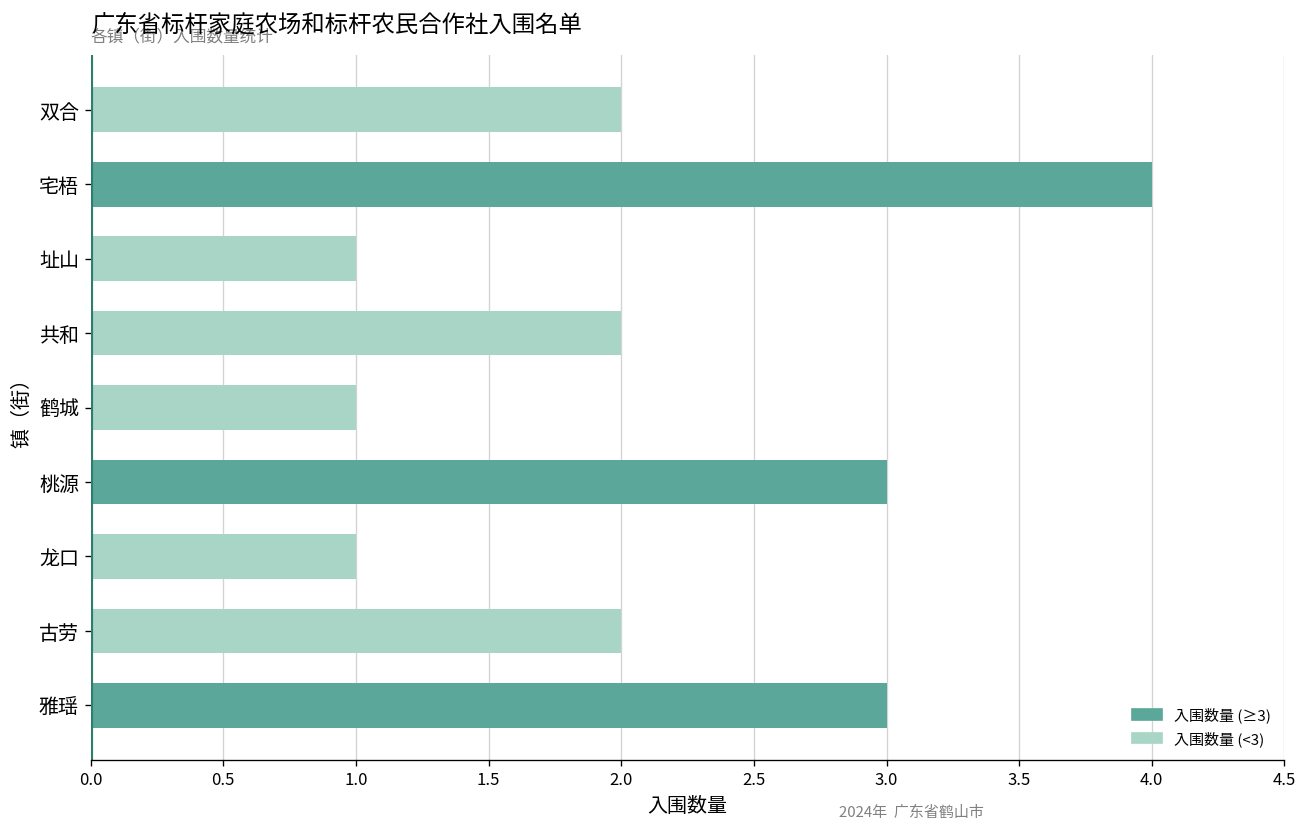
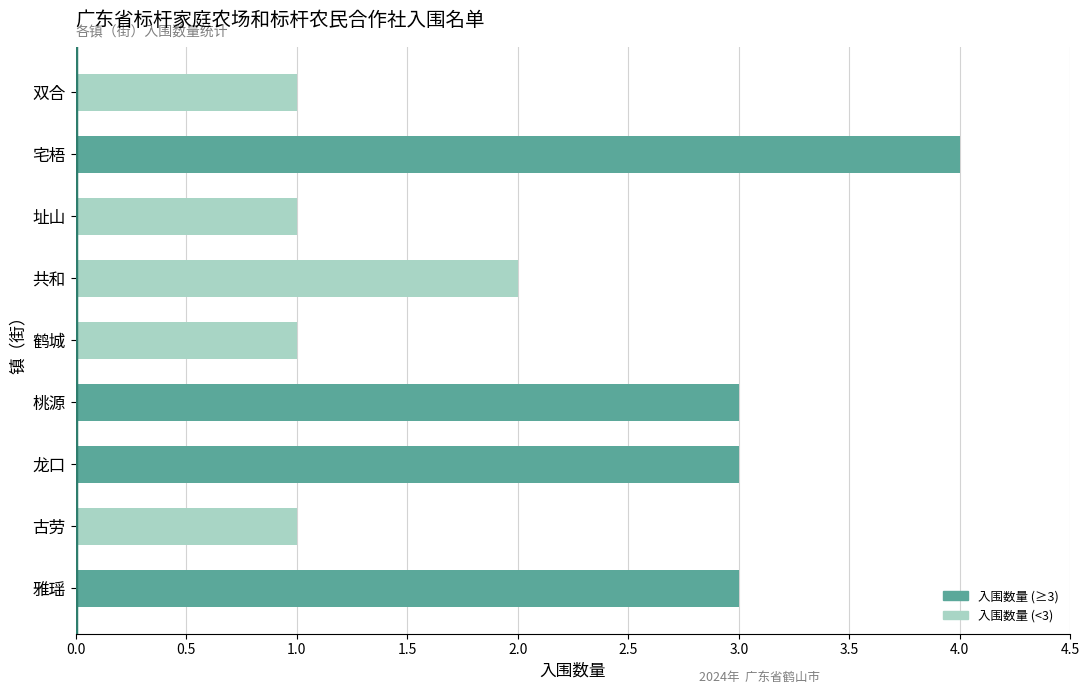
  {
-   "双合": 2,
+   "双合": 1,
    "宅梧": 4,
    "址山": 1,
    "共和": 2,
    "鹤城": 1,
    "桃源": 3,
-   "龙口": 1,
-   "古劳": 2,
+   "龙口": 3,
+   "古劳": 1,
    "雅瑶": 3
  }
